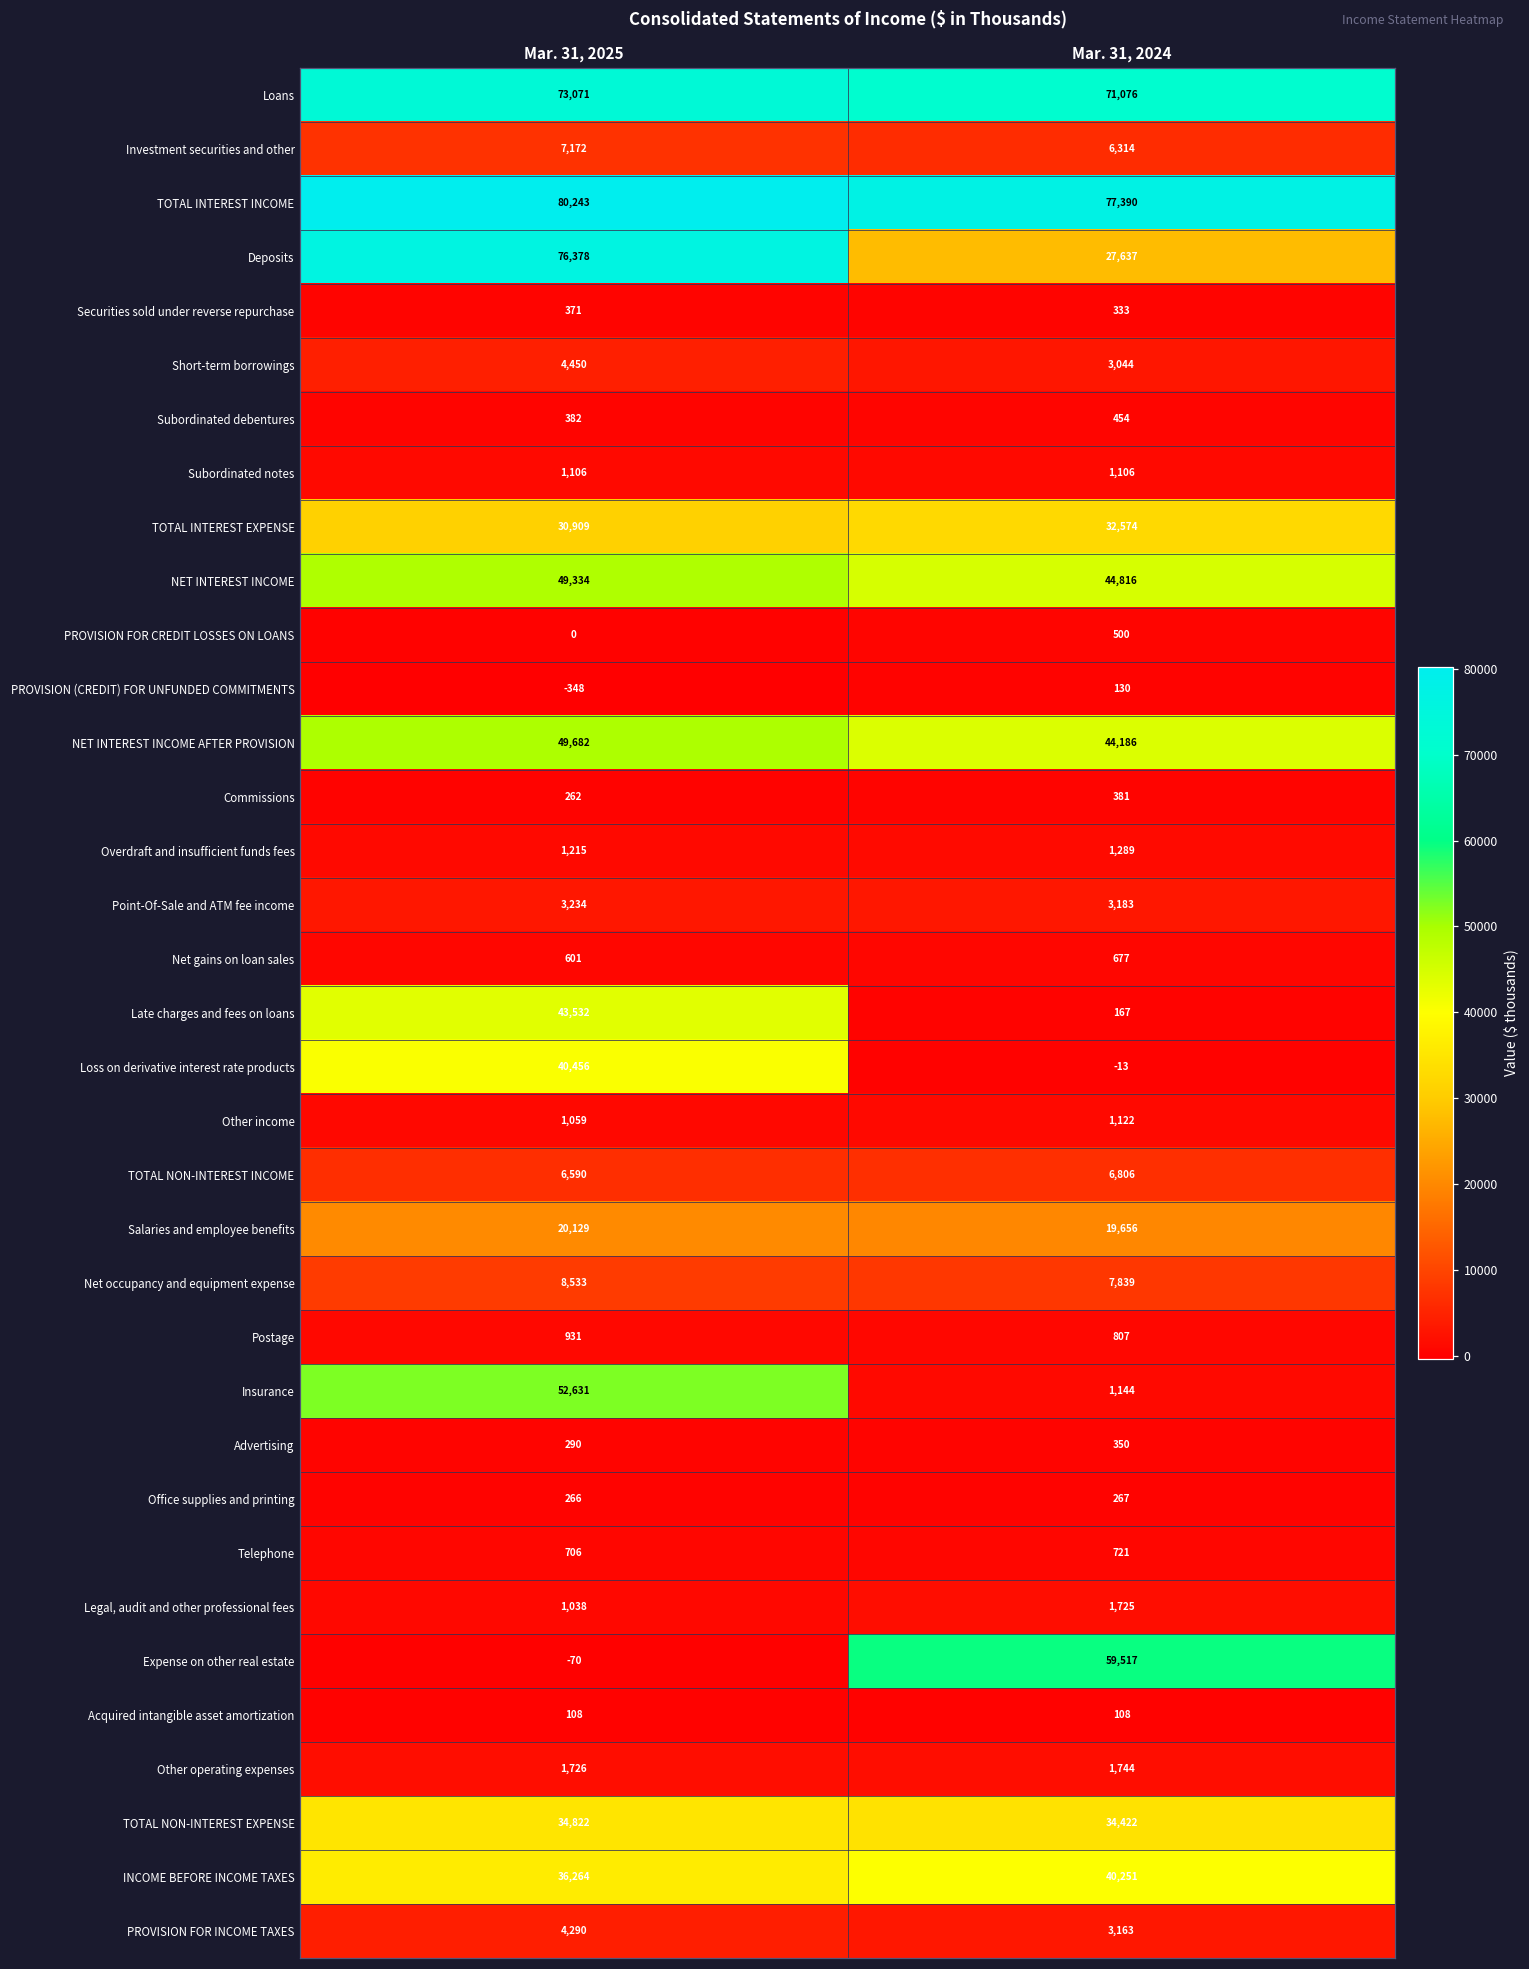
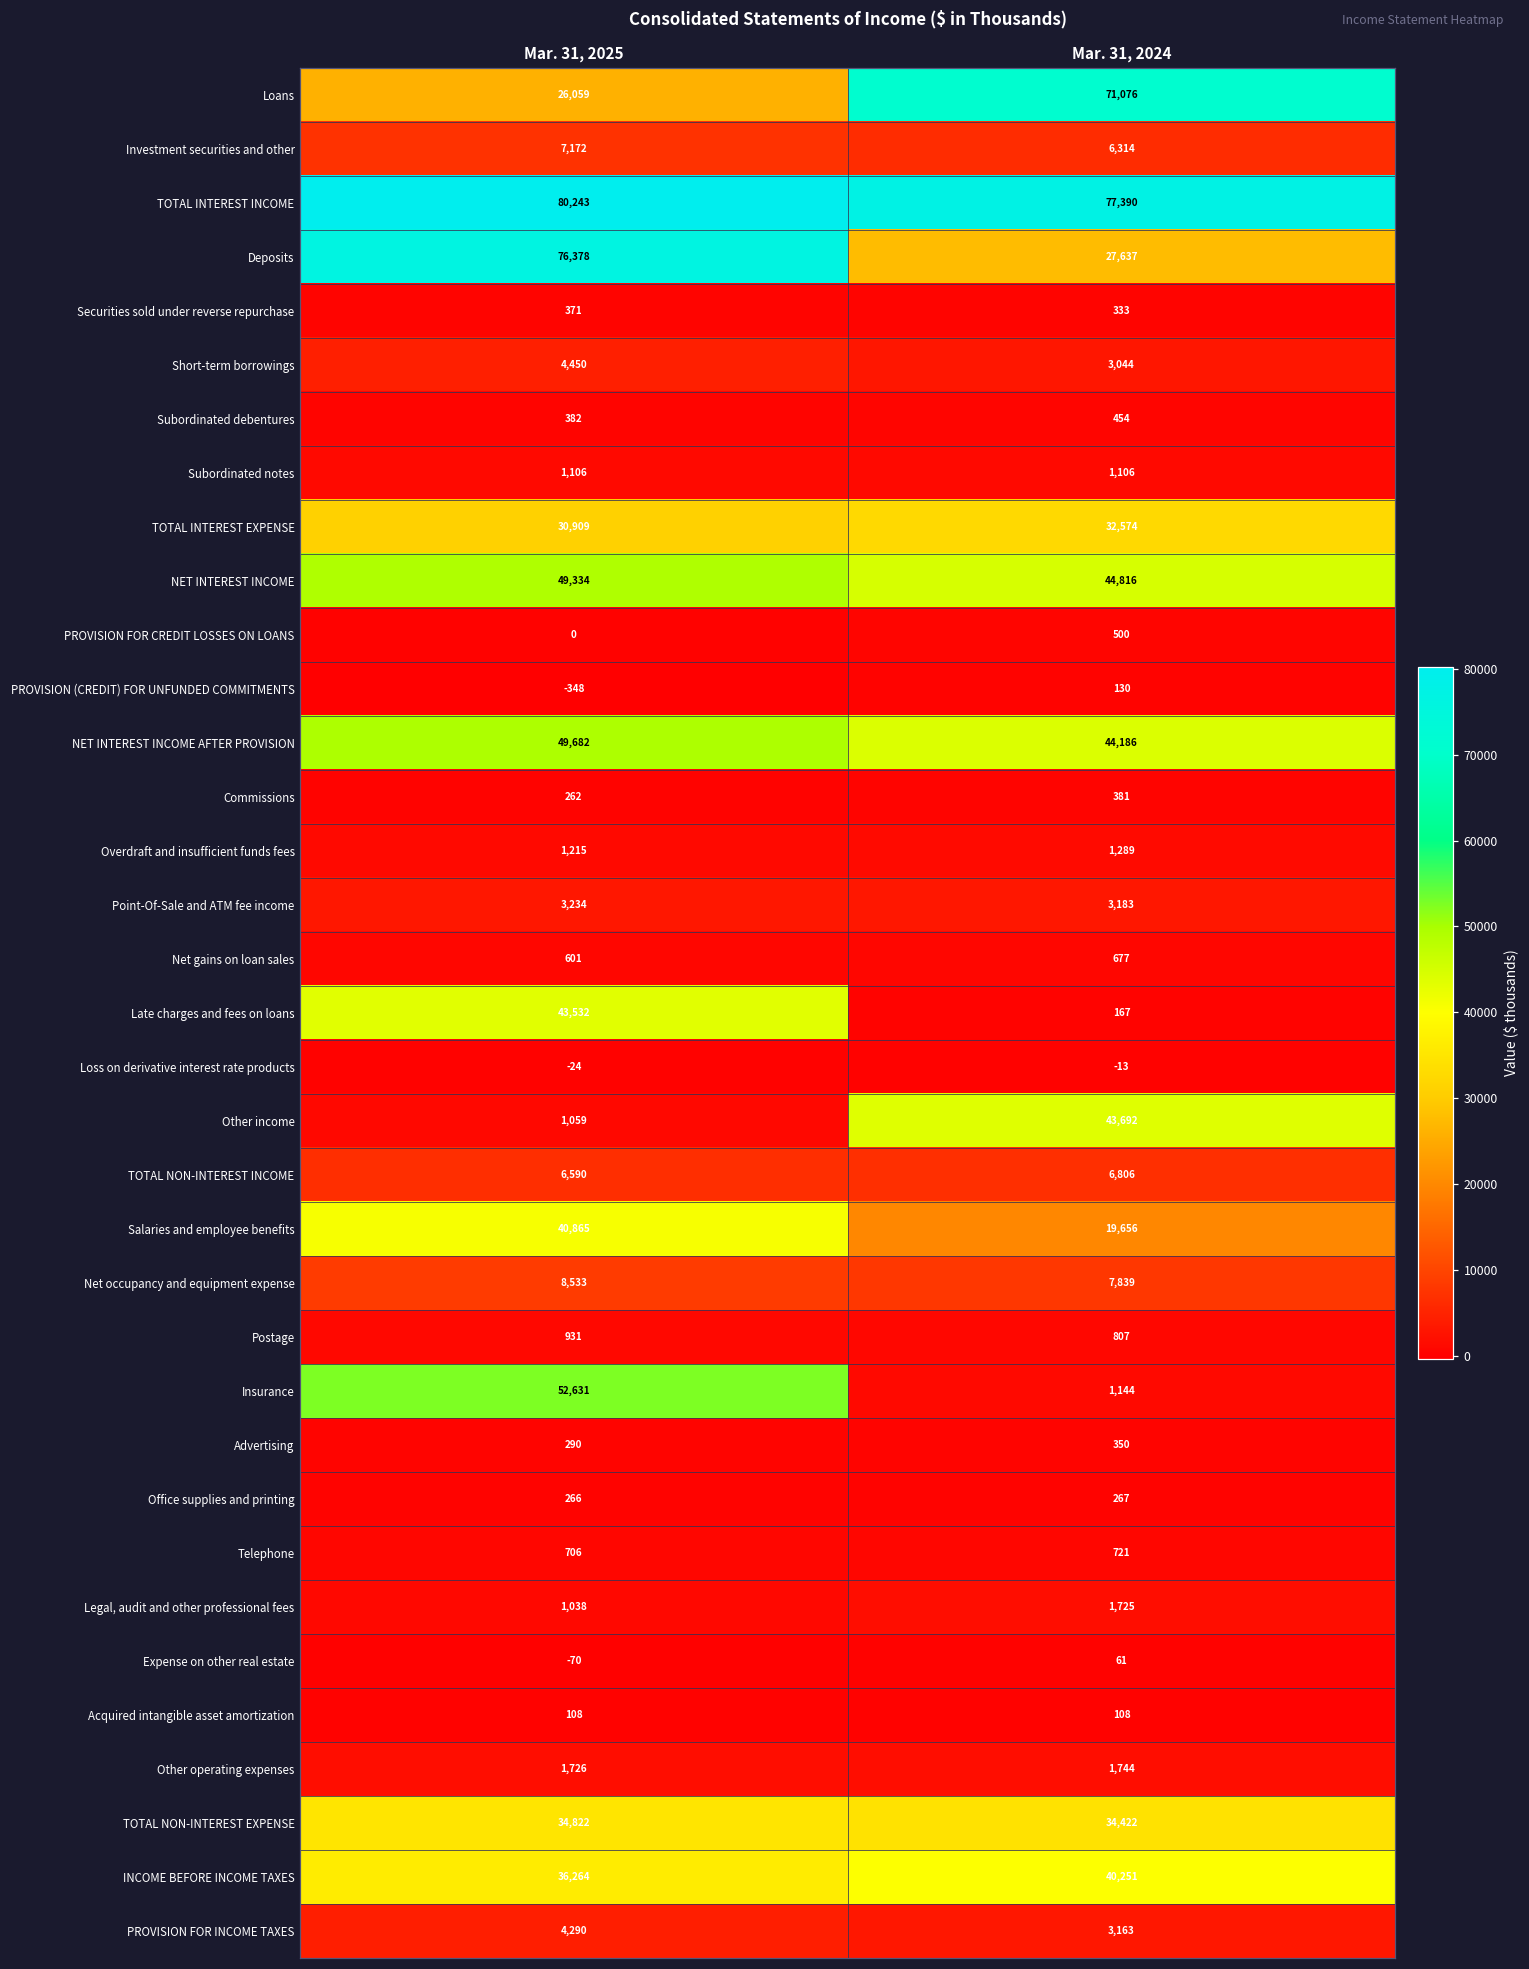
  {
    "Loans": {
-     "Mar. 31, 2025": "73,071",
+     "Mar. 31, 2025": "26,059",
      "Mar. 31, 2024": "71,076"
    },
    "Investment securities and other": {
      "Mar. 31, 2025": "7,172",
      "Mar. 31, 2024": "6,314"
    },
    "TOTAL INTEREST INCOME": {
      "Mar. 31, 2025": "80,243",
      "Mar. 31, 2024": "77,390"
    },
    "Deposits": {
      "Mar. 31, 2025": "76,378",
      "Mar. 31, 2024": "27,637"
    },
    "Securities sold under reverse repurchase": {
      "Mar. 31, 2025": "371",
      "Mar. 31, 2024": "333"
    },
    "Short-term borrowings": {
      "Mar. 31, 2025": "4,450",
      "Mar. 31, 2024": "3,044"
    },
    "Subordinated debentures": {
      "Mar. 31, 2025": "382",
      "Mar. 31, 2024": "454"
    },
    "Subordinated notes": {
      "Mar. 31, 2025": "1,106",
      "Mar. 31, 2024": "1,106"
    },
    "TOTAL INTEREST EXPENSE": {
      "Mar. 31, 2025": "30,909",
      "Mar. 31, 2024": "32,574"
    },
    "NET INTEREST INCOME": {
      "Mar. 31, 2025": "49,334",
      "Mar. 31, 2024": "44,816"
    },
    "PROVISION FOR CREDIT LOSSES ON LOANS": {
      "Mar. 31, 2025": "0",
      "Mar. 31, 2024": "500"
    },
    "PROVISION (CREDIT) FOR UNFUNDED COMMITMENTS": {
      "Mar. 31, 2025": "-348",
      "Mar. 31, 2024": "130"
    },
    "NET INTEREST INCOME AFTER PROVISION": {
      "Mar. 31, 2025": "49,682",
      "Mar. 31, 2024": "44,186"
    },
    "Commissions": {
      "Mar. 31, 2025": "262",
      "Mar. 31, 2024": "381"
    },
    "Overdraft and insufficient funds fees": {
      "Mar. 31, 2025": "1,215",
      "Mar. 31, 2024": "1,289"
    },
    "Point-Of-Sale and ATM fee income": {
      "Mar. 31, 2025": "3,234",
      "Mar. 31, 2024": "3,183"
    },
    "Net gains on loan sales": {
      "Mar. 31, 2025": "601",
      "Mar. 31, 2024": "677"
    },
    "Late charges and fees on loans": {
      "Mar. 31, 2025": "43,532",
      "Mar. 31, 2024": "167"
    },
    "Loss on derivative interest rate products": {
-     "Mar. 31, 2025": "40,456",
+     "Mar. 31, 2025": "-24",
      "Mar. 31, 2024": "-13"
    },
    "Other income": {
      "Mar. 31, 2025": "1,059",
-     "Mar. 31, 2024": "1,122"
+     "Mar. 31, 2024": "43,692"
    },
    "TOTAL NON-INTEREST INCOME": {
      "Mar. 31, 2025": "6,590",
      "Mar. 31, 2024": "6,806"
    },
    "Salaries and employee benefits": {
-     "Mar. 31, 2025": "20,129",
+     "Mar. 31, 2025": "40,865",
      "Mar. 31, 2024": "19,656"
    },
    "Net occupancy and equipment expense": {
      "Mar. 31, 2025": "8,533",
      "Mar. 31, 2024": "7,839"
    },
    "Postage": {
      "Mar. 31, 2025": "931",
      "Mar. 31, 2024": "807"
    },
    "Insurance": {
      "Mar. 31, 2025": "52,631",
      "Mar. 31, 2024": "1,144"
    },
    "Advertising": {
      "Mar. 31, 2025": "290",
      "Mar. 31, 2024": "350"
    },
    "Office supplies and printing": {
      "Mar. 31, 2025": "266",
      "Mar. 31, 2024": "267"
    },
    "Telephone": {
      "Mar. 31, 2025": "706",
      "Mar. 31, 2024": "721"
    },
    "Legal, audit and other professional fees": {
      "Mar. 31, 2025": "1,038",
      "Mar. 31, 2024": "1,725"
    },
    "Expense on other real estate": {
      "Mar. 31, 2025": "-70",
-     "Mar. 31, 2024": "59,517"
+     "Mar. 31, 2024": "61"
    },
    "Acquired intangible asset amortization": {
      "Mar. 31, 2025": "108",
      "Mar. 31, 2024": "108"
    },
    "Other operating expenses": {
      "Mar. 31, 2025": "1,726",
      "Mar. 31, 2024": "1,744"
    },
    "TOTAL NON-INTEREST EXPENSE": {
      "Mar. 31, 2025": "34,822",
      "Mar. 31, 2024": "34,422"
    },
    "INCOME BEFORE INCOME TAXES": {
      "Mar. 31, 2025": "36,264",
      "Mar. 31, 2024": "40,251"
    },
    "PROVISION FOR INCOME TAXES": {
      "Mar. 31, 2025": "4,290",
      "Mar. 31, 2024": "3,163"
    }
  }
